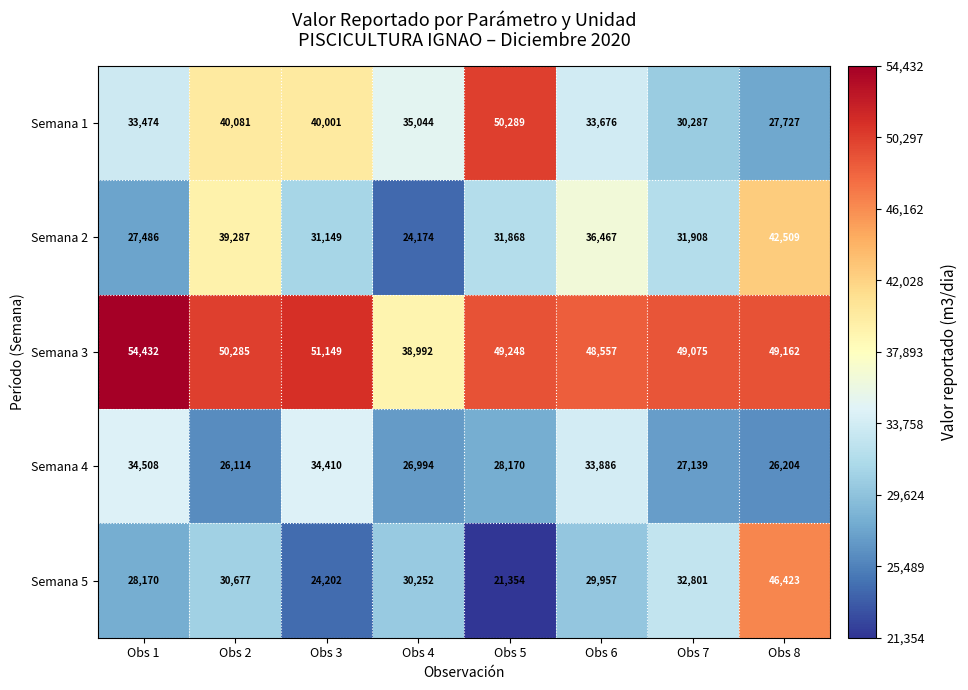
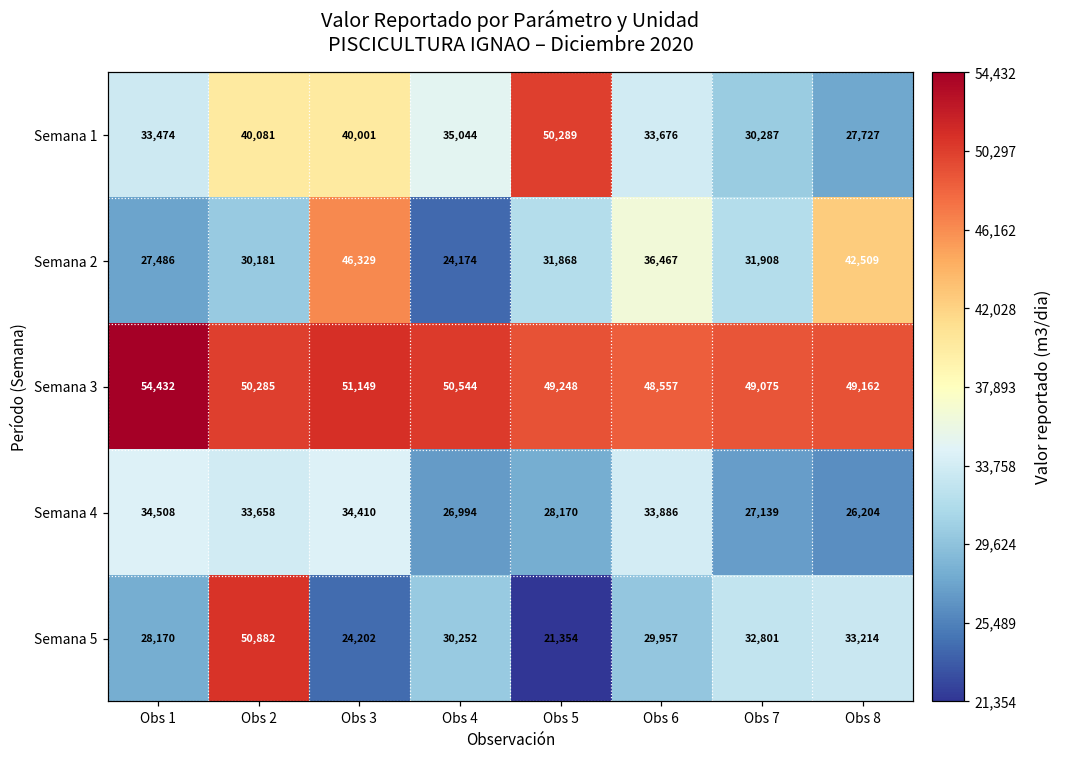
  {
    "Semana 1": {
      "Obs 1": "33,474",
      "Obs 2": "40,081",
      "Obs 3": "40,001",
      "Obs 4": "35,044",
      "Obs 5": "50,289",
      "Obs 6": "33,676",
      "Obs 7": "30,287",
      "Obs 8": "27,727"
    },
    "Semana 2": {
      "Obs 1": "27,486",
-     "Obs 2": "39,287",
-     "Obs 3": "31,149",
+     "Obs 2": "30,181",
+     "Obs 3": "46,329",
      "Obs 4": "24,174",
      "Obs 5": "31,868",
      "Obs 6": "36,467",
      "Obs 7": "31,908",
      "Obs 8": "42,509"
    },
    "Semana 3": {
      "Obs 1": "54,432",
      "Obs 2": "50,285",
      "Obs 3": "51,149",
-     "Obs 4": "38,992",
+     "Obs 4": "50,544",
      "Obs 5": "49,248",
      "Obs 6": "48,557",
      "Obs 7": "49,075",
      "Obs 8": "49,162"
    },
    "Semana 4": {
      "Obs 1": "34,508",
-     "Obs 2": "26,114",
+     "Obs 2": "33,658",
      "Obs 3": "34,410",
      "Obs 4": "26,994",
      "Obs 5": "28,170",
      "Obs 6": "33,886",
      "Obs 7": "27,139",
      "Obs 8": "26,204"
    },
    "Semana 5": {
      "Obs 1": "28,170",
-     "Obs 2": "30,677",
+     "Obs 2": "50,882",
      "Obs 3": "24,202",
      "Obs 4": "30,252",
      "Obs 5": "21,354",
      "Obs 6": "29,957",
      "Obs 7": "32,801",
-     "Obs 8": "46,423"
+     "Obs 8": "33,214"
    }
  }
